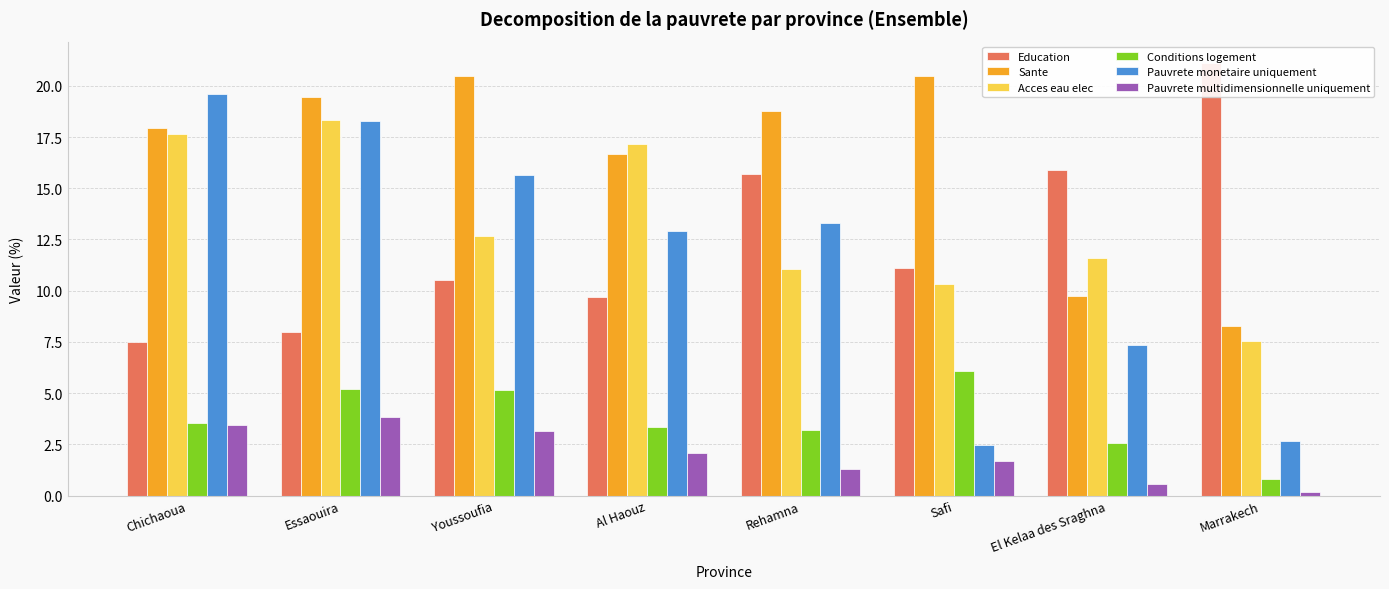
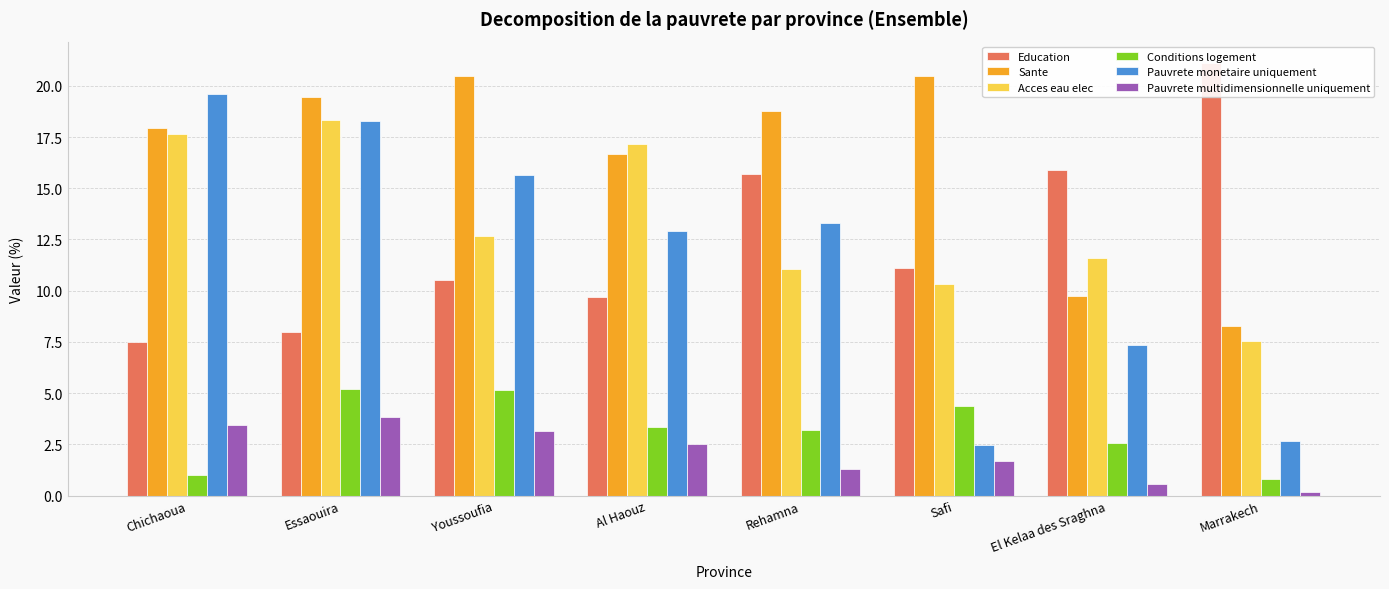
  {
    "Education": {
      "Chichaoua": 7.5,
      "Essaouira": 8.0,
      "Youssoufia": 10.5,
      "Al Haouz": 9.7,
      "Rehamna": 15.7,
      "Safi": 11.1,
      "El Kelaa des Sraghna": 15.9
    },
    "Conditions logement": {
-     "Chichaoua": 3.6,
+     "Chichaoua": 1.0,
      "Essaouira": 5.2,
      "Youssoufia": 5.1,
      "Al Haouz": 3.3,
      "Rehamna": 3.2,
-     "Safi": 6.1,
+     "Safi": 4.4,
      "El Kelaa des Sraghna": 2.6,
      "Marrakech": 0.8
    },
    "Pauvrete monetaire uniquement": {
      "Chichaoua": 19.6,
      "Essaouira": 18.3,
      "Youssoufia": 15.7,
      "Al Haouz": 12.9,
      "Rehamna": 13.3,
      "Safi": 2.5,
      "El Kelaa des Sraghna": 7.3,
      "Marrakech": 2.7
    },
    "Pauvrete multidimensionnelle uniquement": {
      "Chichaoua": 3.5,
      "Essaouira": 3.8,
      "Youssoufia": 3.2,
-     "Al Haouz": 2.1,
+     "Al Haouz": 2.5,
      "Rehamna": 1.3,
      "Safi": 1.7,
      "El Kelaa des Sraghna": 0.6,
      "Marrakech": 0.2
    }
  }
